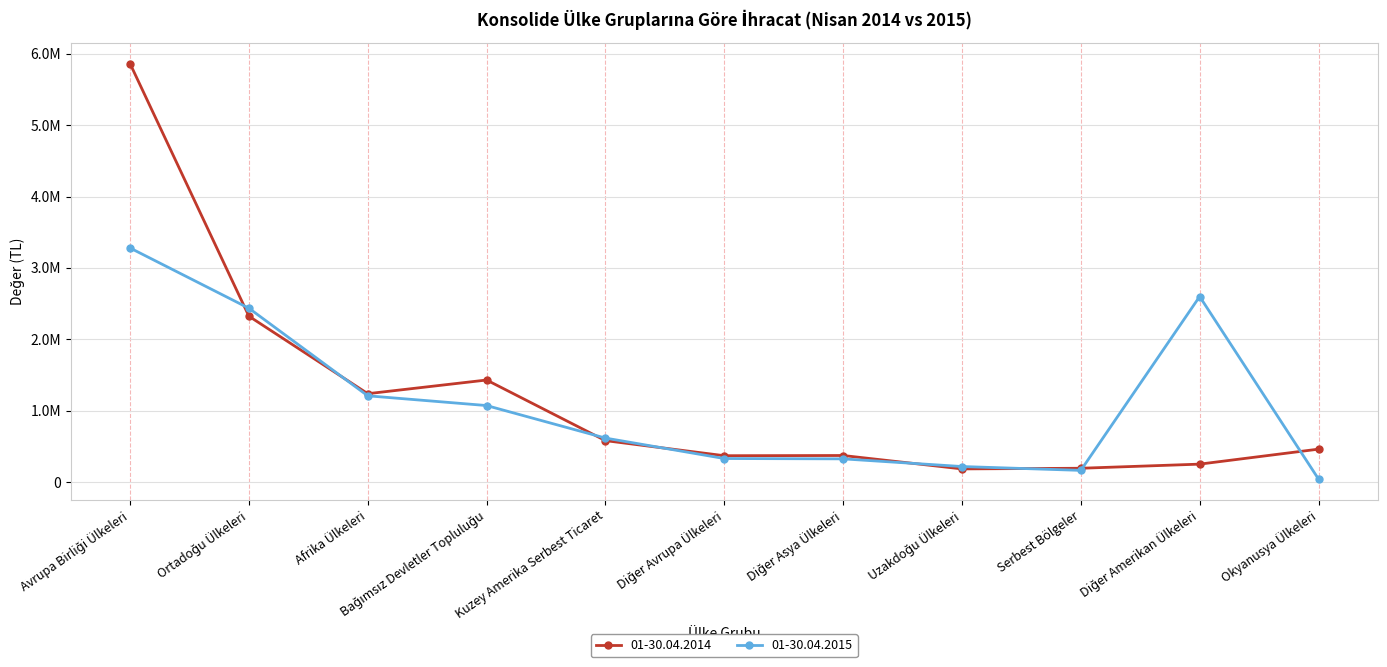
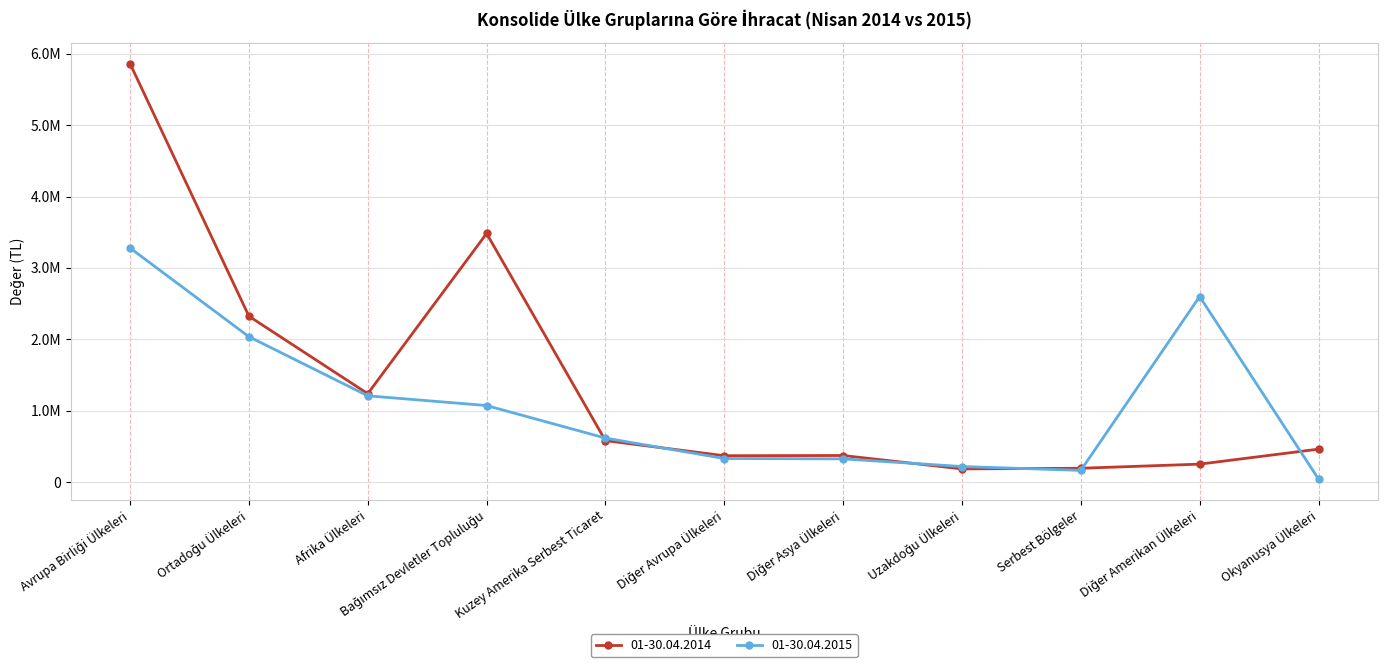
  {
    "01-30.04.2014": {
      "Avrupa Birliği Ülkeleri": 5900000,
      "Ortadoğu Ülkeleri": 2300000,
-     "Bağımsız Devletler Topluluğu": 1400000,
+     "Bağımsız Devletler Topluluğu": 3500000,
      "Kuzey Amerika Serbest Ticaret": 600000,
      "Diğer Avrupa Ülkeleri": 400000,
      "Diğer Asya Ülkeleri": 400000,
      "Diğer Amerikan Ülkeleri": 300000,
      "Okyanusya Ülkeleri": 500000
    },
    "01-30.04.2015": {
      "Avrupa Birliği Ülkeleri": 3300000,
-     "Ortadoğu Ülkeleri": 2400000,
+     "Ortadoğu Ülkeleri": 2000000,
      "Bağımsız Devletler Topluluğu": 1100000,
      "Kuzey Amerika Serbest Ticaret": 600000,
      "Diğer Avrupa Ülkeleri": 300000,
      "Diğer Asya Ülkeleri": 300000,
      "Diğer Amerikan Ülkeleri": 2600000,
      "Okyanusya Ülkeleri": 0
    }
  }
